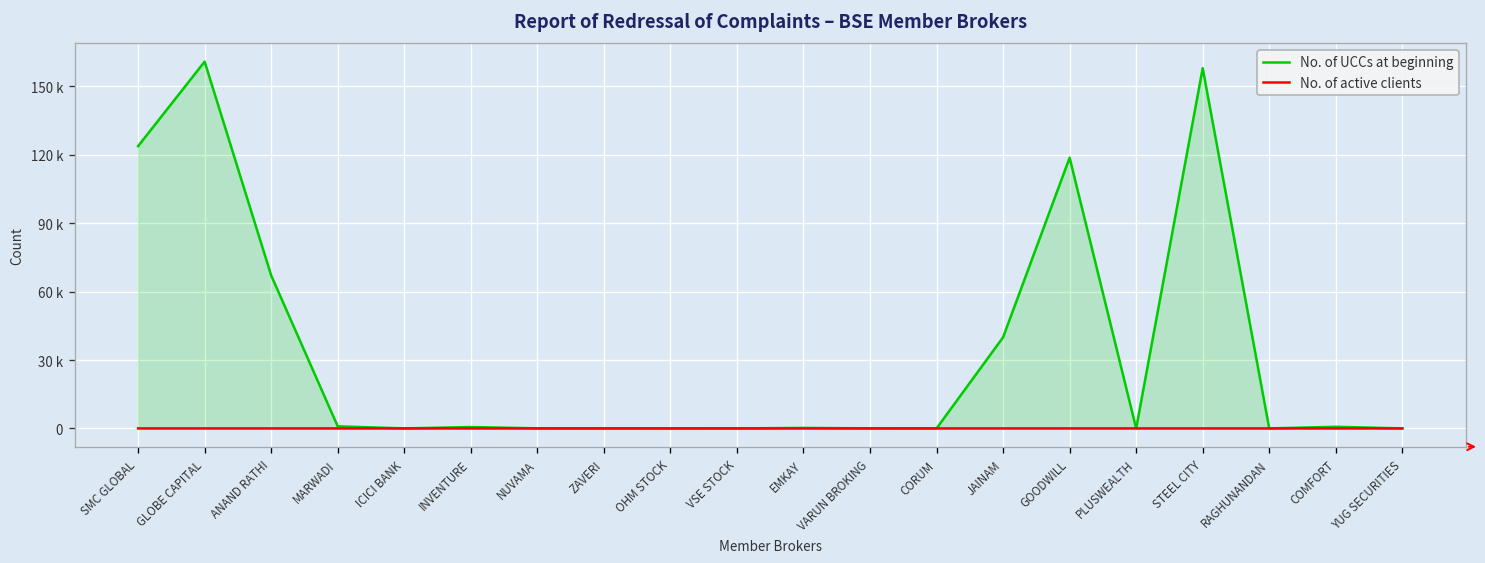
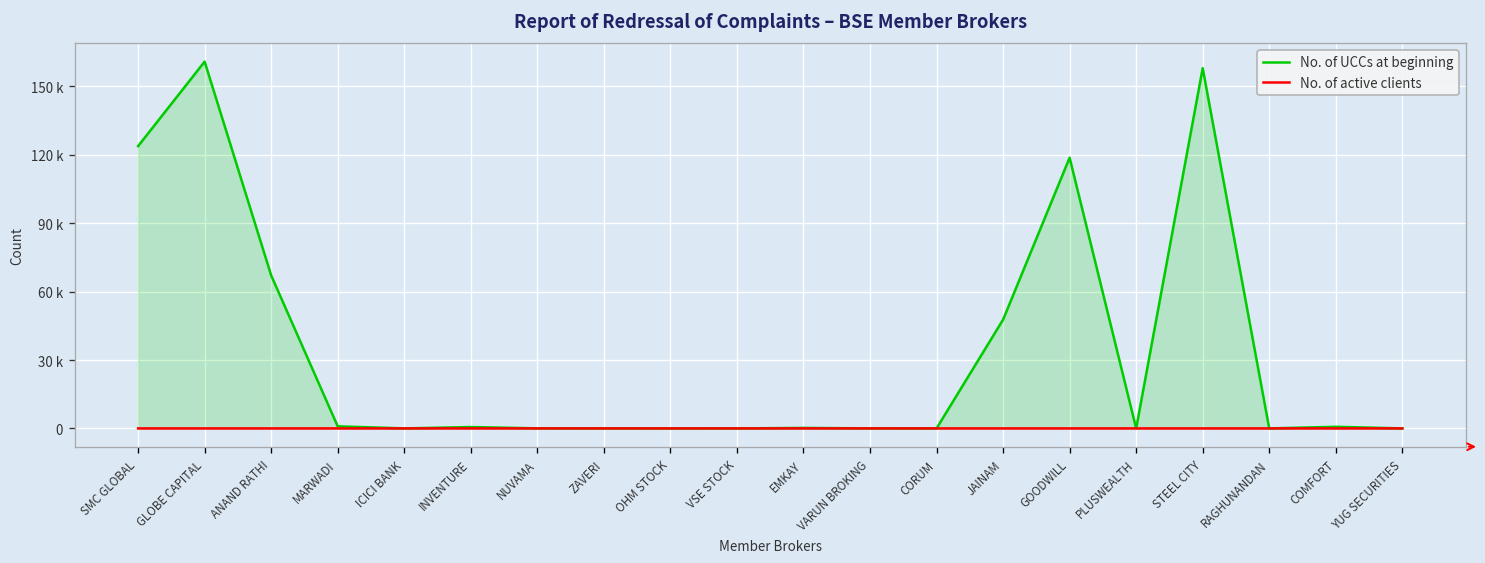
  {
    "No. of UCCs at beginning": {
      "SMC GLOBAL": 124000,
      "GLOBE CAPITAL": 161000,
      "ANAND RATHI": 67000,
-     "JAINAM": 40000,
+     "JAINAM": 48000,
      "GOODWILL": 119000,
      "STEEL CITY": 158000
    },
    "No. of active clients": {
      "SMC GLOBAL": 0,
      "GLOBE CAPITAL": 0,
      "ANAND RATHI": 0,
      "JAINAM": 0,
      "GOODWILL": 0,
      "STEEL CITY": 0
    }
  }
